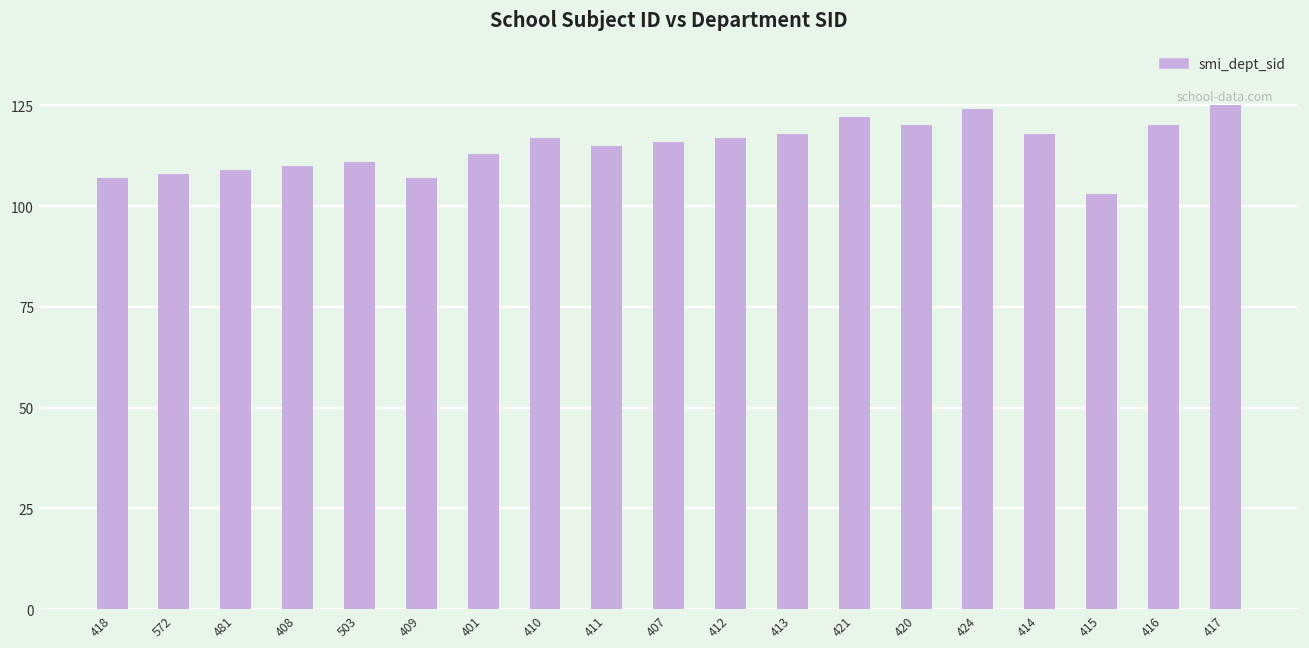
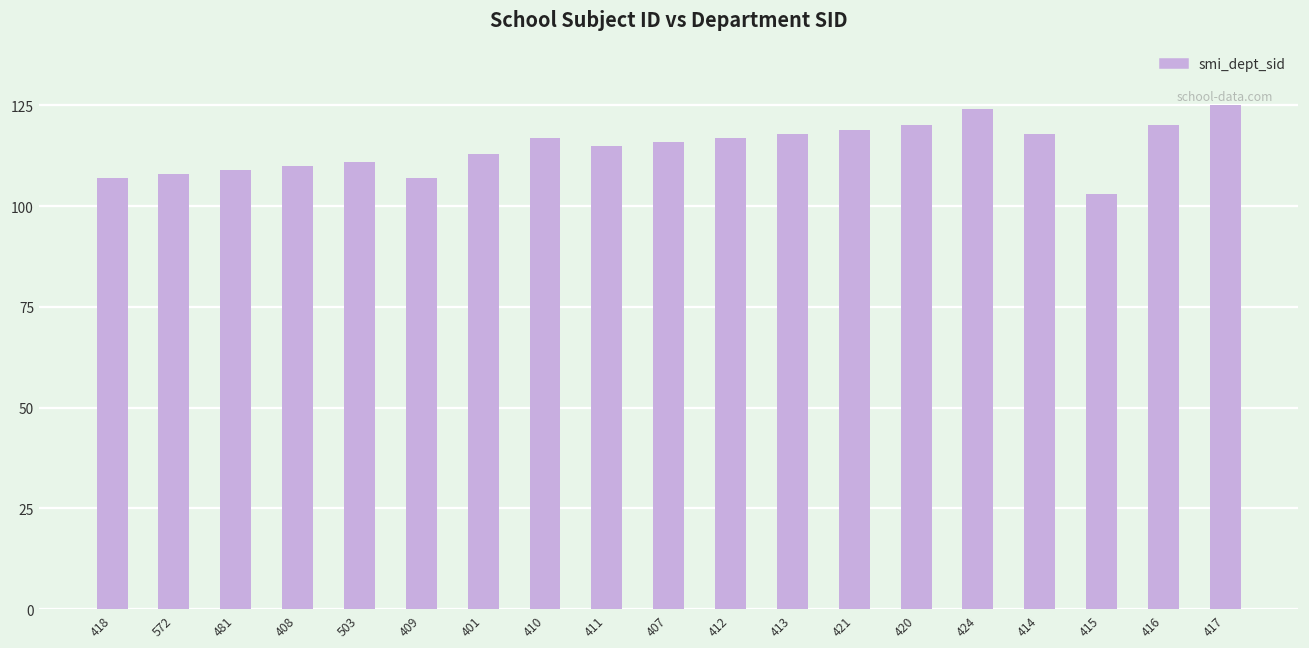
  {
    "418": 107,
    "572": 108,
    "481": 109,
    "408": 110,
    "503": 111,
    "409": 107,
    "401": 113,
    "410": 117,
    "411": 115,
    "407": 116,
    "412": 117,
    "413": 118,
-   "421": 122,
+   "421": 119,
    "420": 120,
    "424": 124,
    "414": 118,
    "415": 103,
    "416": 120,
    "417": 125
  }
